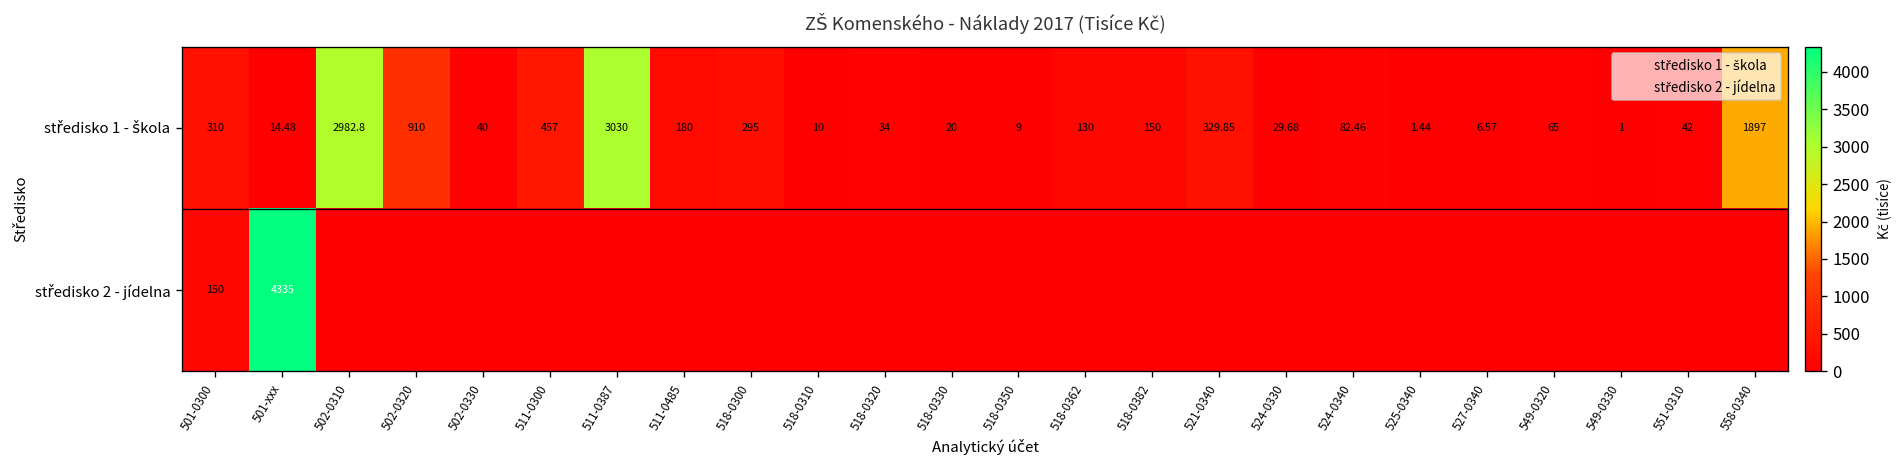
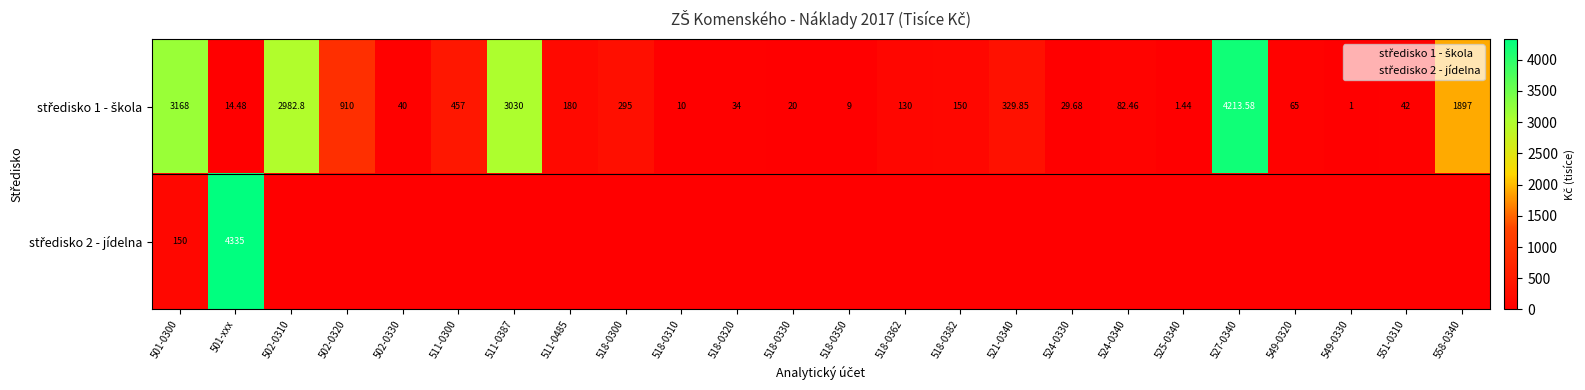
  {
    "středisko 1 - škola": {
-     "501-0300": 310,
+     "501-0300": 3168,
      "501-xxx": 14.48,
      "502-0310": 2982.8,
      "502-0320": 910,
      "502-0330": 40,
      "511-0300": 457,
      "511-0387": 3030,
      "511-0485": 180,
      "518-0300": 295,
      "518-0310": 10,
      "518-0320": 34,
      "518-0330": 20,
      "518-0350": 9,
      "518-0362": 130,
      "518-0382": 150,
      "521-0340": 329.85,
      "524-0330": 29.68,
      "524-0340": 82.46,
      "525-0340": 1.44,
-     "527-0340": 6.57,
+     "527-0340": 4213.58,
      "549-0320": 65,
      "549-0330": 1,
      "551-0310": 42,
      "558-0340": 1897
    },
    "středisko 2 - jídelna": {
      "501-0300": 150,
      "501-xxx": 4335
    }
  }
